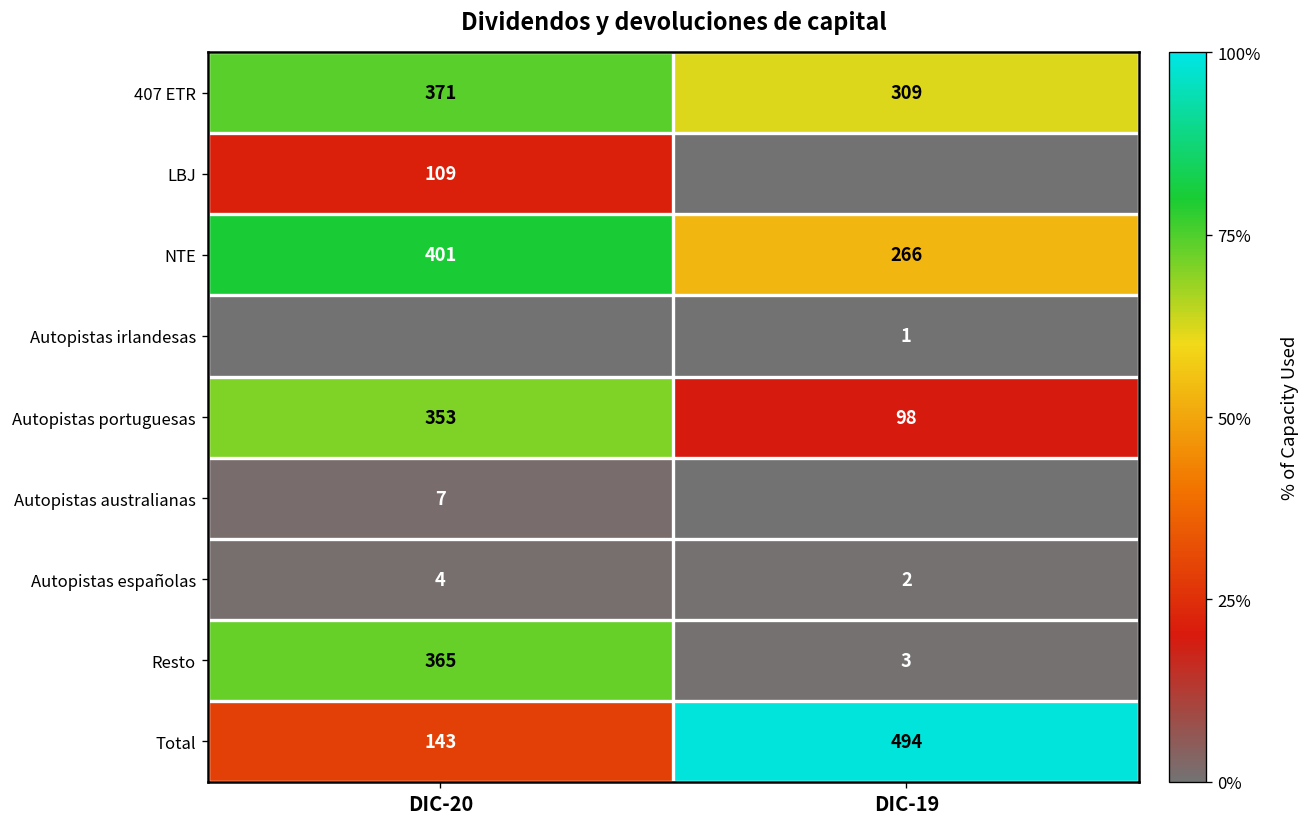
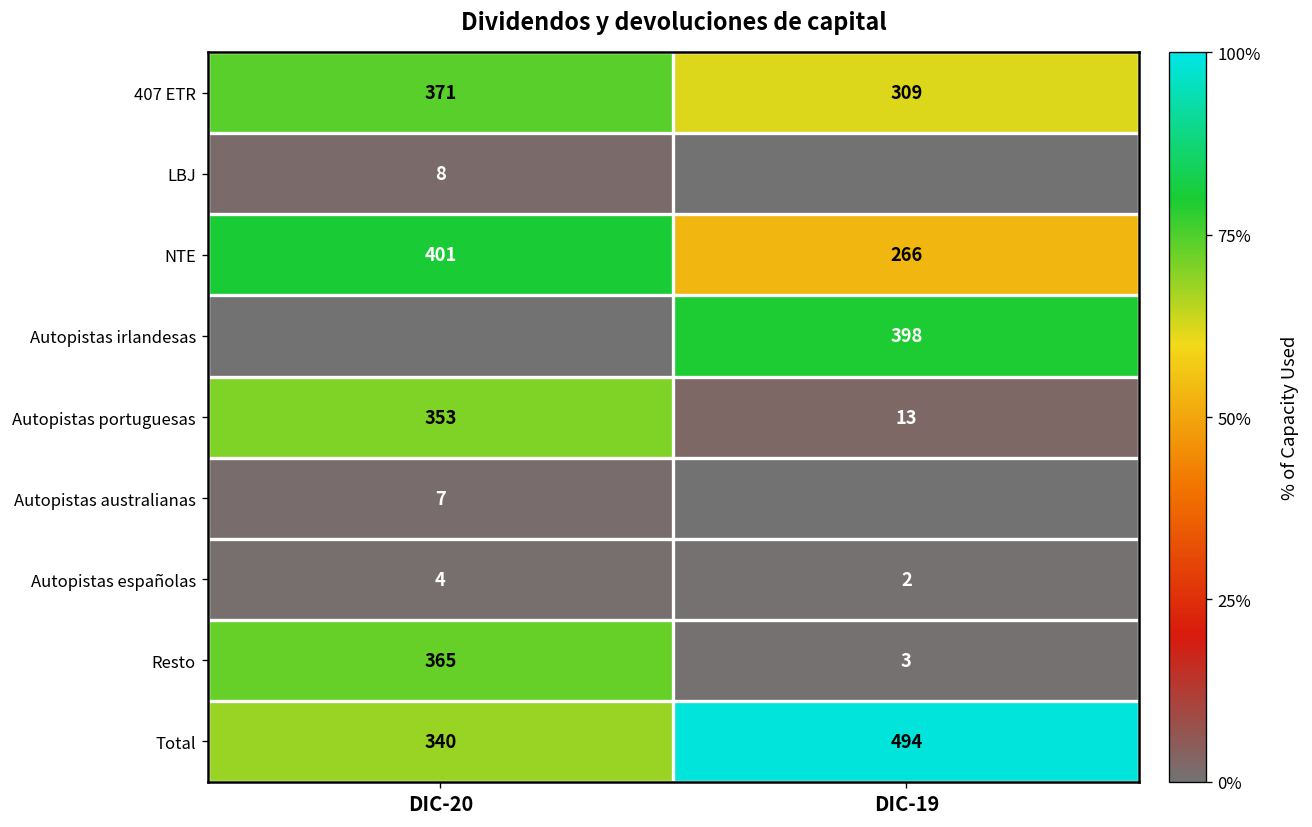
  {
    "407 ETR": {
      "DIC-20": 371,
      "DIC-19": 309
    },
    "LBJ": {
-     "DIC-20": 109
+     "DIC-20": 8
    },
    "NTE": {
      "DIC-20": 401,
      "DIC-19": 266
    },
    "Autopistas irlandesas": {
-     "DIC-19": 1
+     "DIC-19": 398
    },
    "Autopistas portuguesas": {
      "DIC-20": 353,
-     "DIC-19": 98
+     "DIC-19": 13
    },
    "Autopistas australianas": {
      "DIC-20": 7
    },
    "Autopistas españolas": {
      "DIC-20": 4,
      "DIC-19": 2
    },
    "Resto": {
      "DIC-20": 365,
      "DIC-19": 3
    },
    "Total": {
-     "DIC-20": 143,
+     "DIC-20": 340,
      "DIC-19": 494
    }
  }
